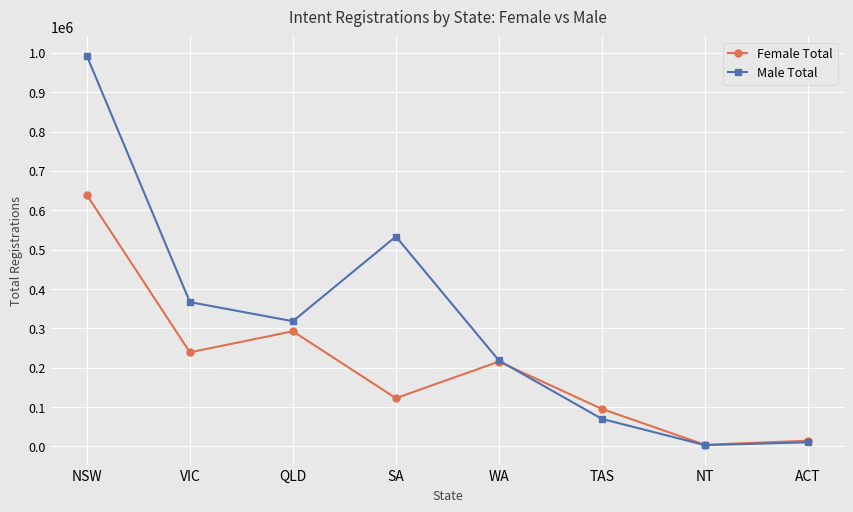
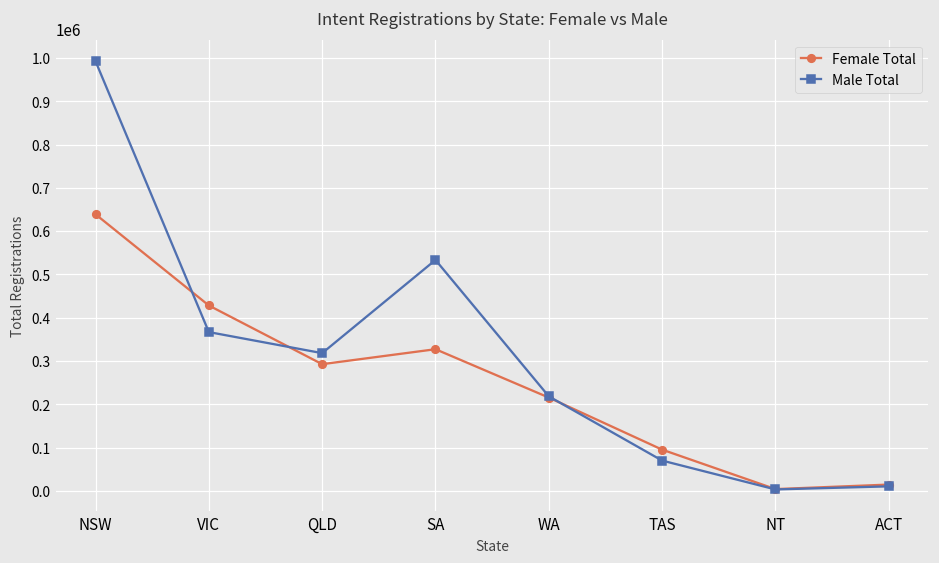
  {
    "Female Total": {
      "NSW": 640000,
-     "VIC": 240000,
+     "VIC": 430000,
      "QLD": 290000,
-     "SA": 120000,
+     "SA": 330000,
      "TAS": 100000
    },
    "Male Total": {
      "NSW": 990000,
      "VIC": 370000,
      "QLD": 320000,
      "SA": 530000,
      "TAS": 70000
    }
  }
